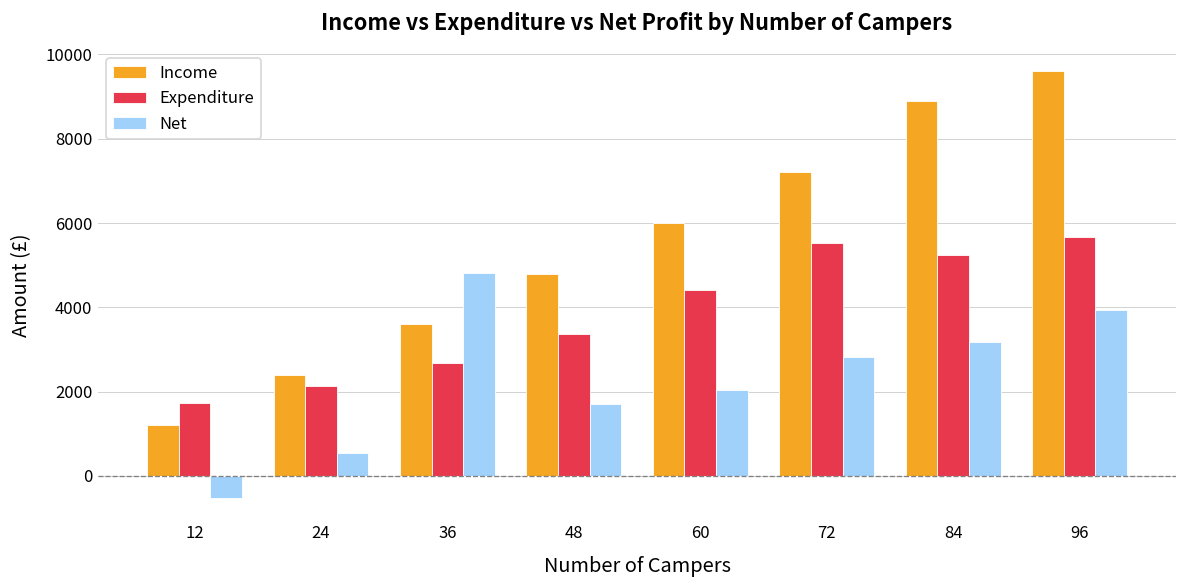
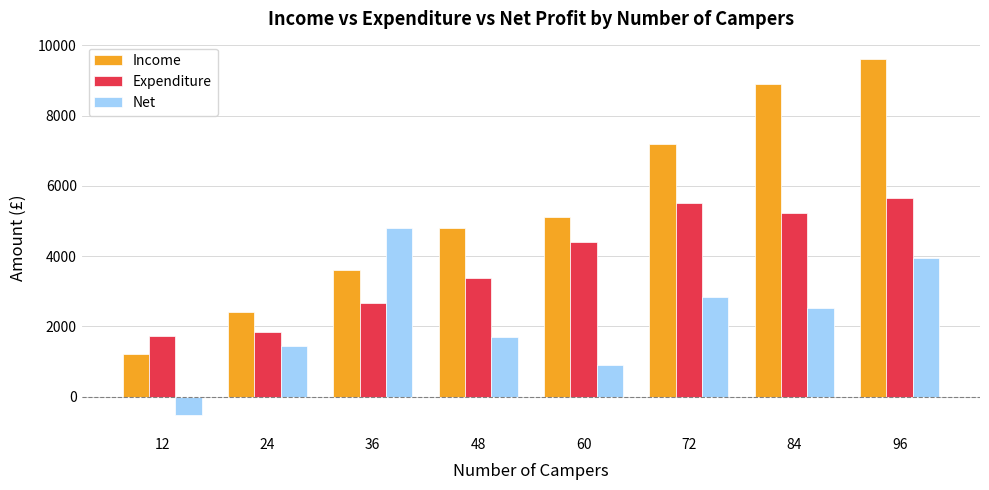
  {
    "Income": {
      "12": 1200,
      "24": 2400,
      "36": 3600,
      "48": 4800,
-     "60": 6000,
+     "60": 5100,
      "72": 7200,
      "84": 8900,
      "96": 9600
    },
    "Expenditure": {
      "12": 1700,
-     "24": 2100,
+     "24": 1800,
      "36": 2700,
      "48": 3400,
      "60": 4400,
      "72": 5500,
      "84": 5200,
      "96": 5700
    },
    "Net": {
      "12": -500,
-     "24": 600,
+     "24": 1400,
      "36": 4800,
      "48": 1700,
-     "60": 2000,
+     "60": 900,
      "72": 2800,
-     "84": 3200,
+     "84": 2500,
      "96": 3900
    }
  }
